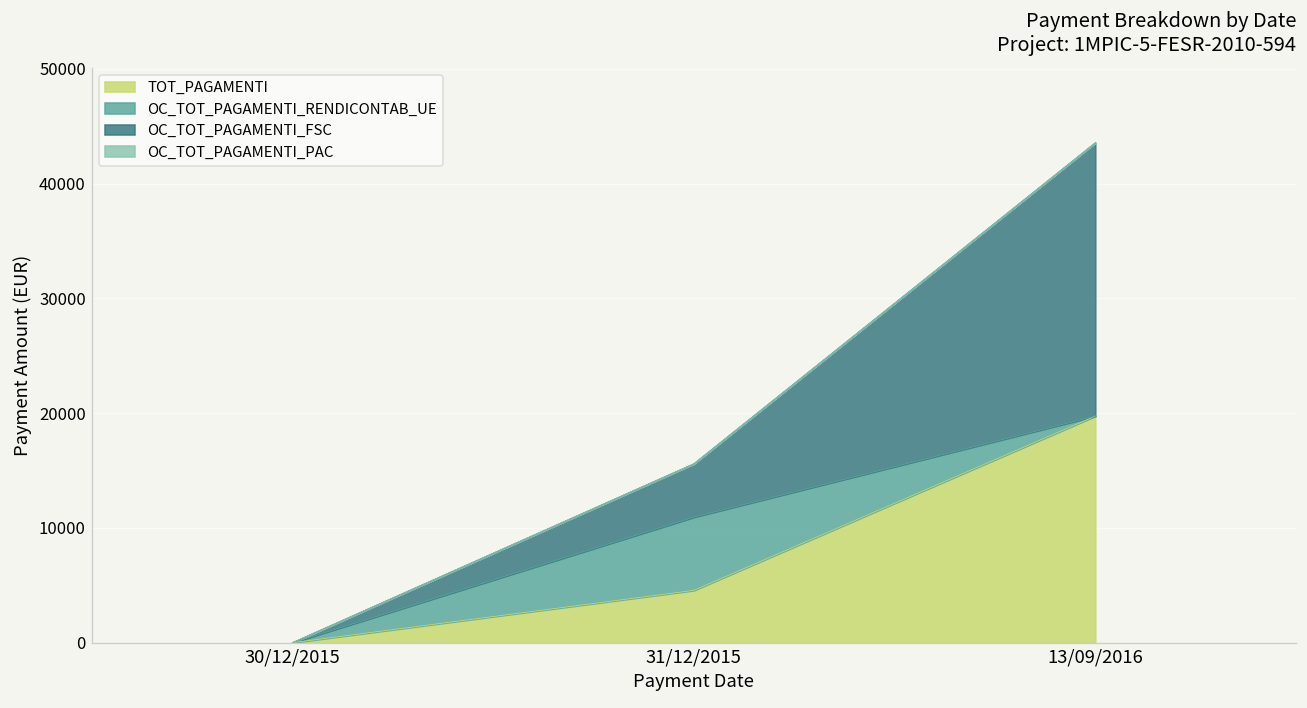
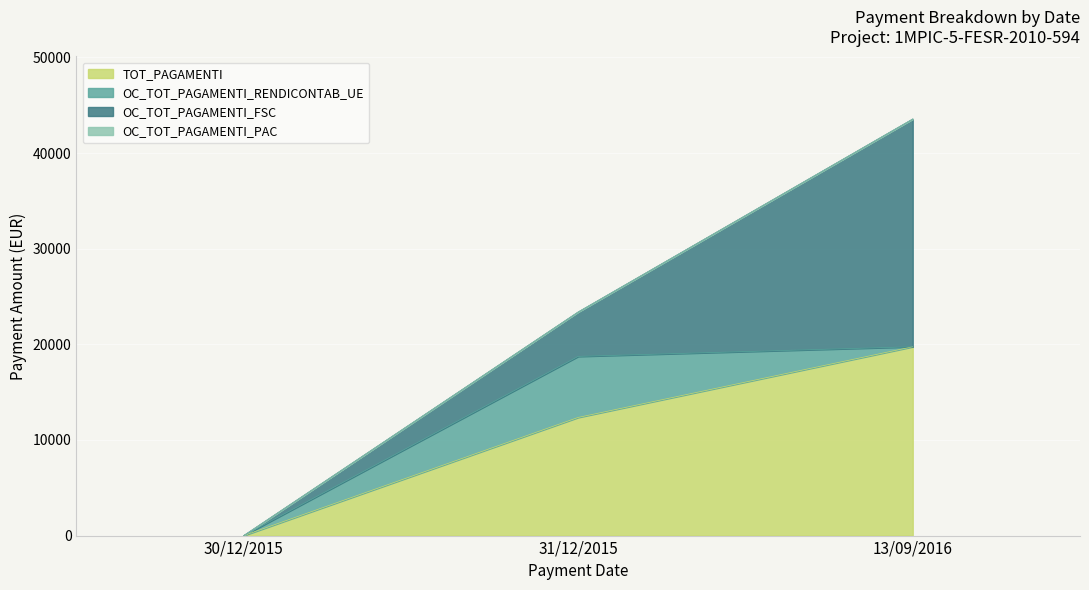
  {
    "TOT_PAGAMENTI": {
-     "31/12/2015": 5000
+     "31/12/2015": 12000
    },
    "OC_TOT_PAGAMENTI_RENDICONTAB_UE": {
      "31/12/2015": 6000
    }
  }
